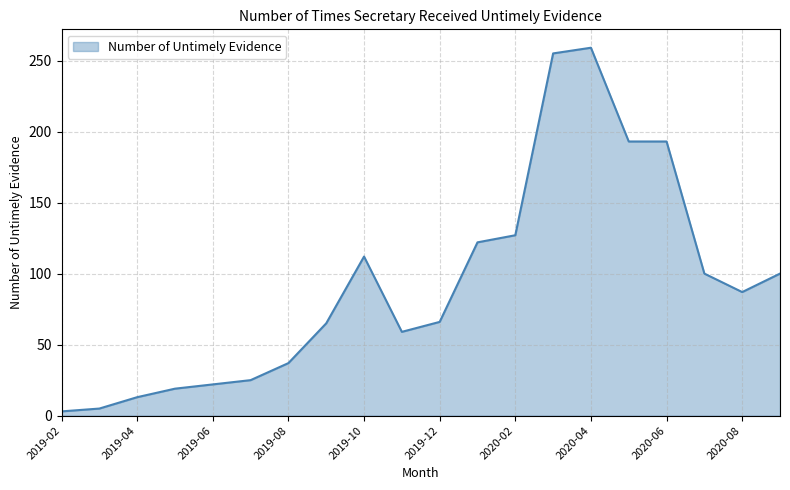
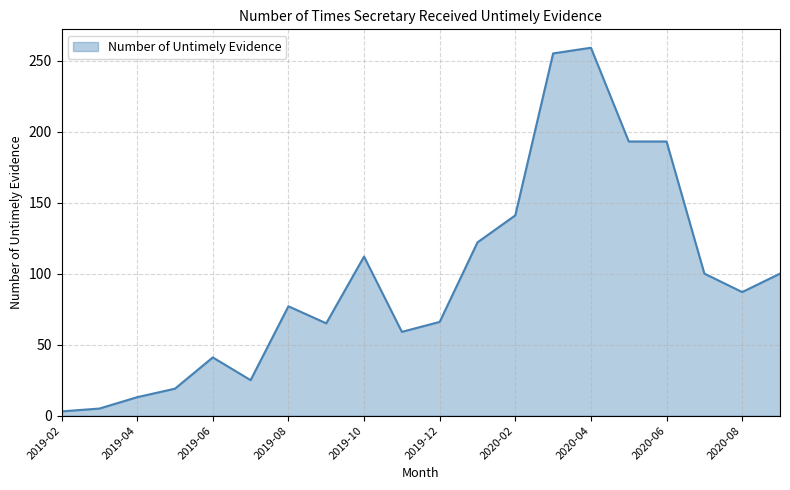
  {
    "2019-02": 3,
    "2019-04": 13,
-   "2019-06": 22,
-   "2019-08": 37,
+   "2019-06": 41,
+   "2019-08": 77,
    "2019-10": 112,
    "2019-12": 66,
-   "2020-02": 127,
+   "2020-02": 141,
    "2020-04": 259,
    "2020-06": 193,
    "2020-08": 87
  }
